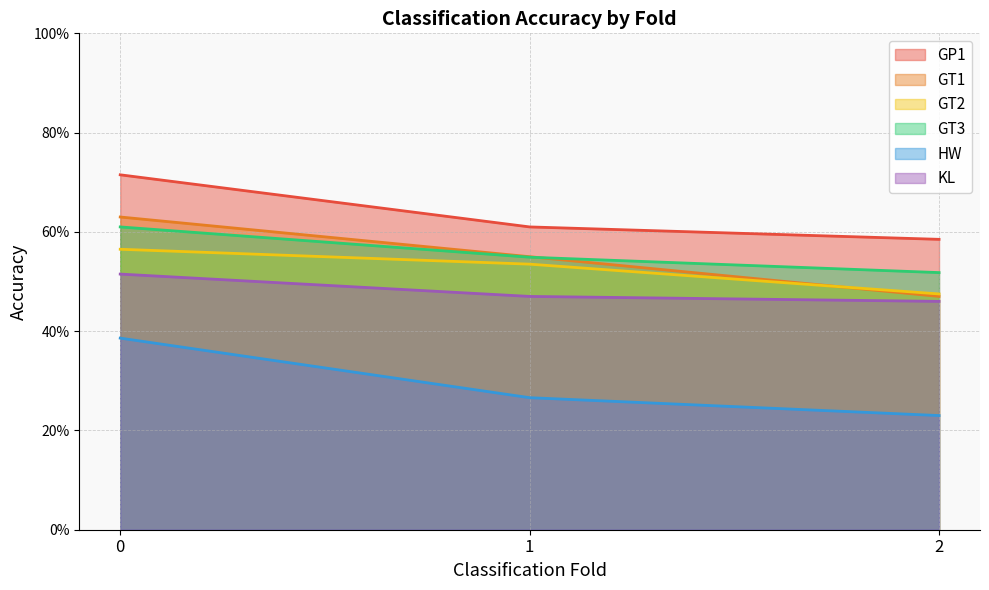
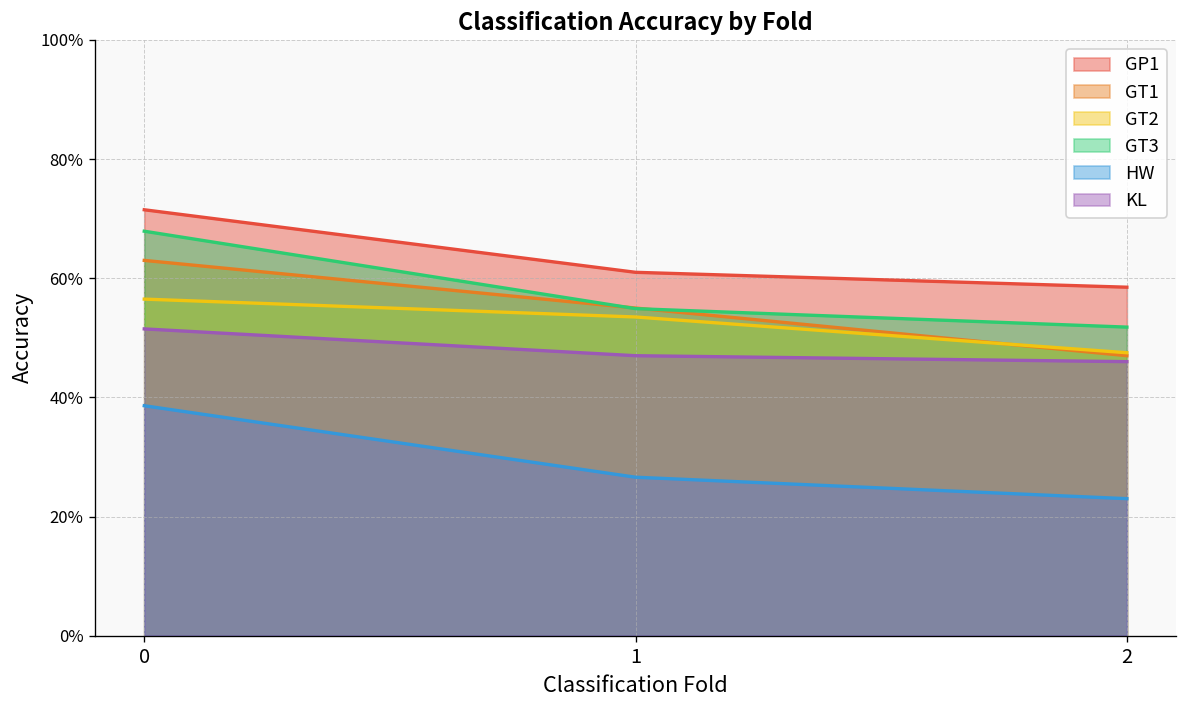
  {
    "GT3": {
-     "0": "61%",
+     "0": "68%",
      "2": "52%"
    },
    "HW": {
      "0": "39%",
      "1": "27%",
      "2": "23%"
    },
    "KL": {
      "0": "52%",
      "1": "47%",
      "2": "46%"
    }
  }
